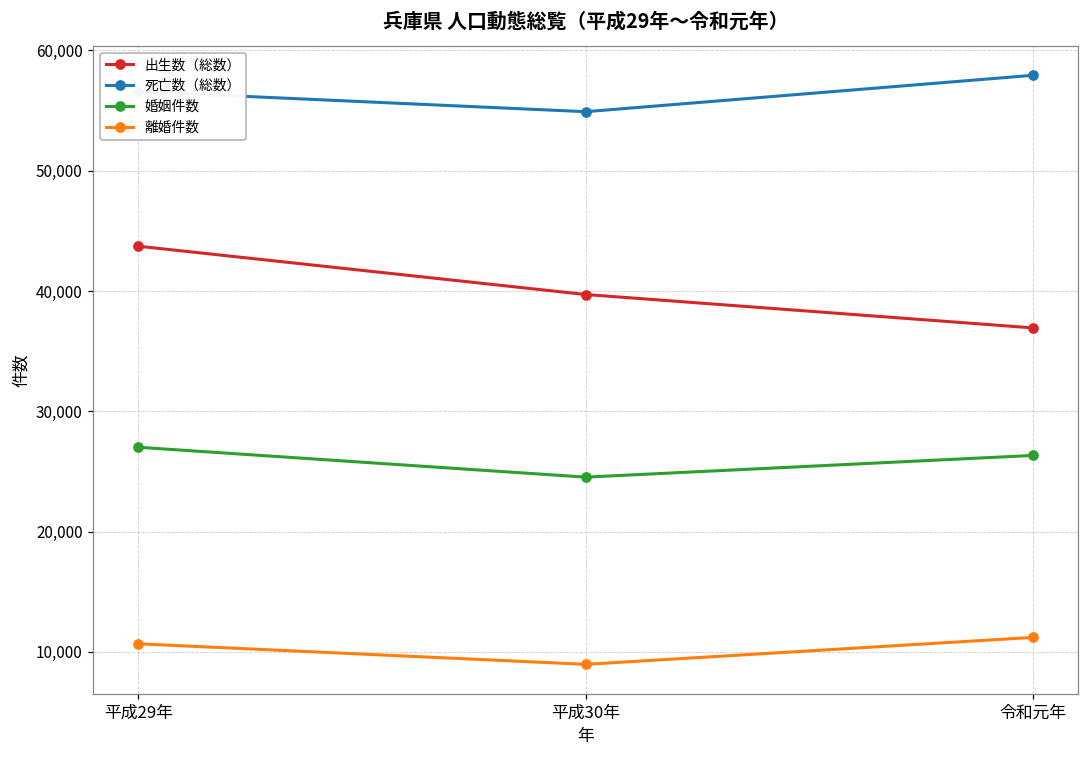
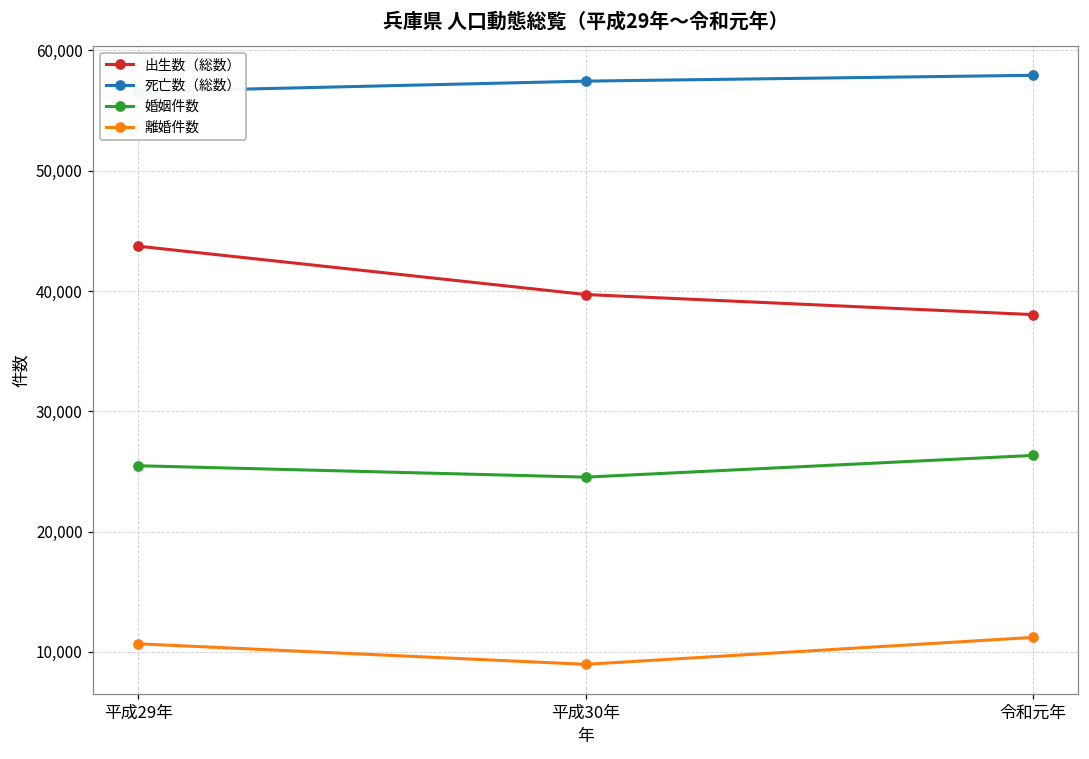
  {
    "出生数（総数）": {
      "平成29年": "43,700",
      "平成30年": "39,700",
-     "令和元年": "36,900"
+     "令和元年": "38,000"
    },
    "死亡数（総数）": {
-     "平成30年": "54,900",
+     "平成30年": "57,500",
      "令和元年": "57,900"
    },
    "婚姻件数": {
-     "平成29年": "27,000",
+     "平成29年": "25,500",
      "平成30年": "24,500",
      "令和元年": "26,300"
    },
    "離婚件数": {
      "平成29年": "10,700",
      "平成30年": "9,000",
      "令和元年": "11,200"
    }
  }
